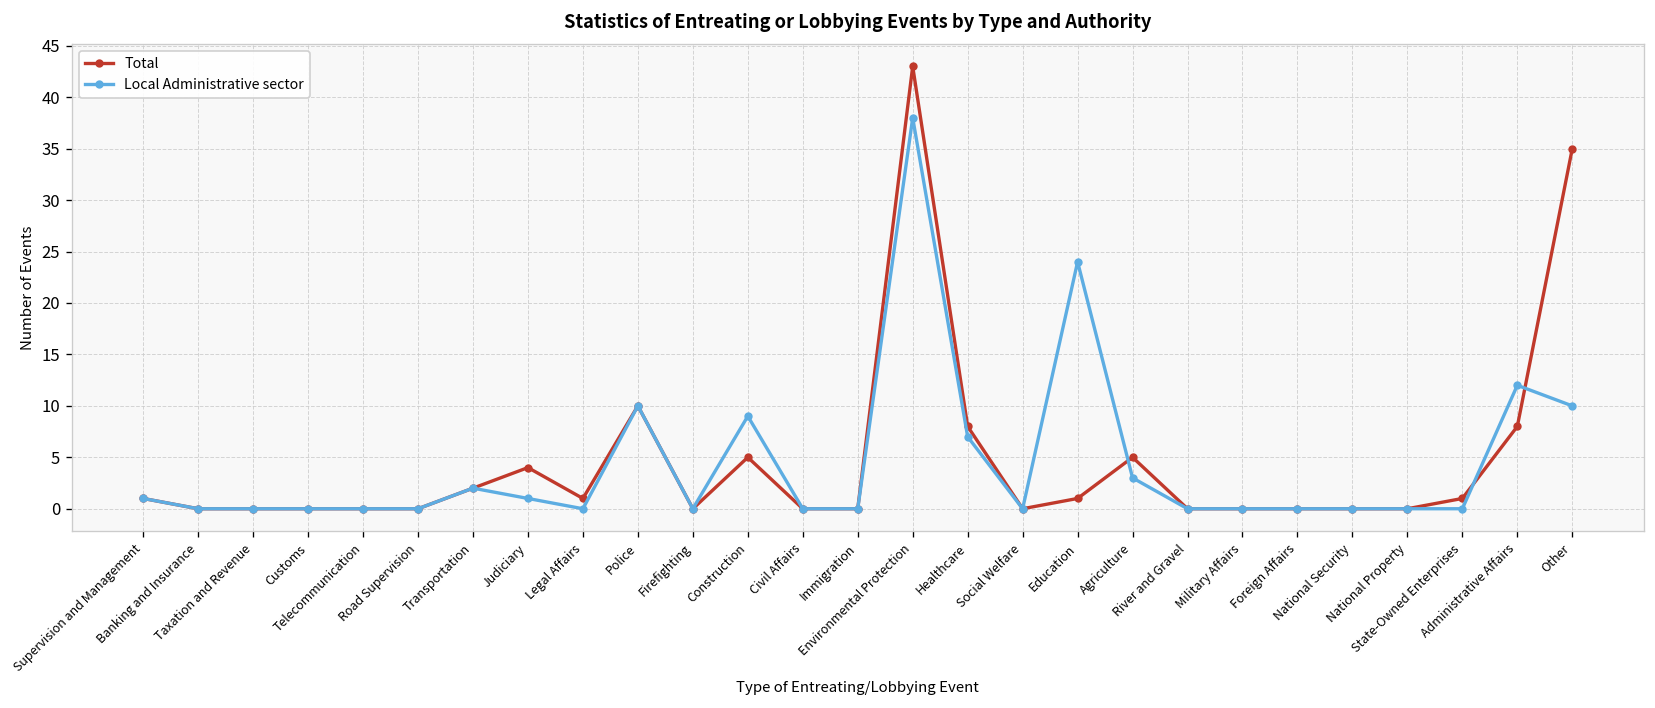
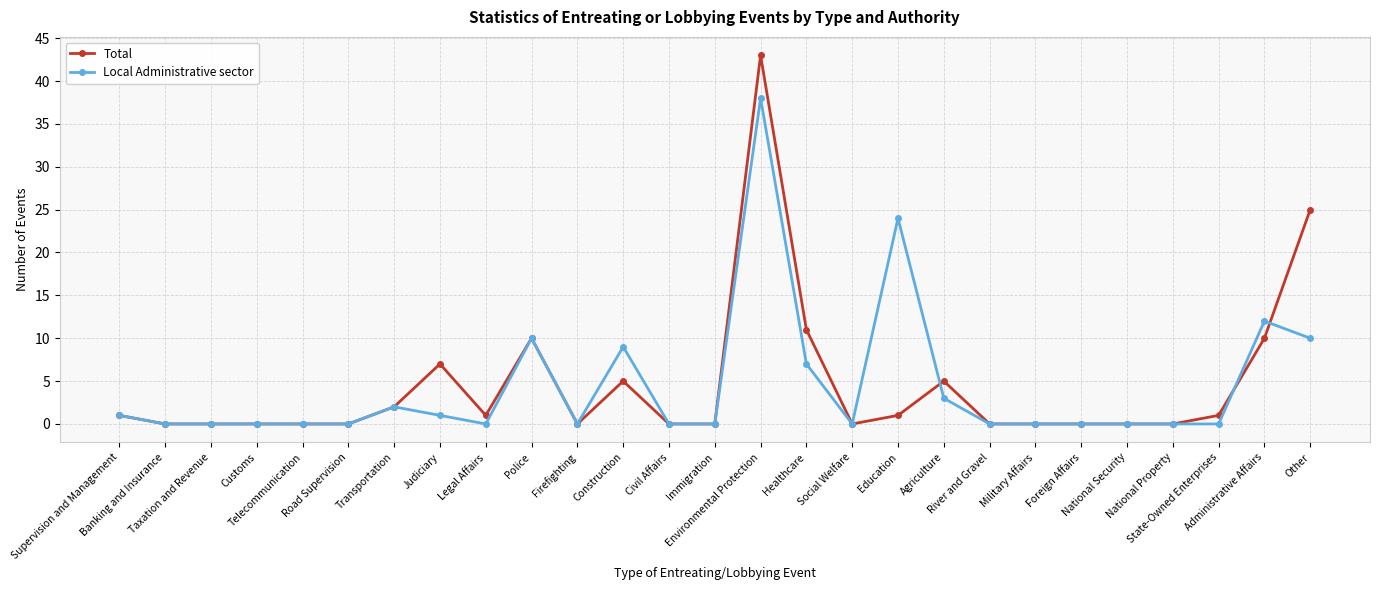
  {
    "Total": {
-     "Judiciary": 4,
+     "Judiciary": 7,
      "Legal Affairs": 1,
      "Construction": 5,
      "Environmental Protection": 43,
-     "Healthcare": 8,
+     "Healthcare": 11,
      "Education": 1,
      "Agriculture": 5,
      "State-Owned Enterprises": 1,
-     "Administrative Affairs": 8,
-     "Other": 35
+     "Administrative Affairs": 10,
+     "Other": 25
    },
    "Local Administrative sector": {
      "Judiciary": 1,
      "Legal Affairs": 0,
      "Construction": 9,
      "Environmental Protection": 38,
      "Healthcare": 7,
      "Education": 24,
      "Agriculture": 3,
      "State-Owned Enterprises": 0,
      "Administrative Affairs": 12,
      "Other": 10
    }
  }
